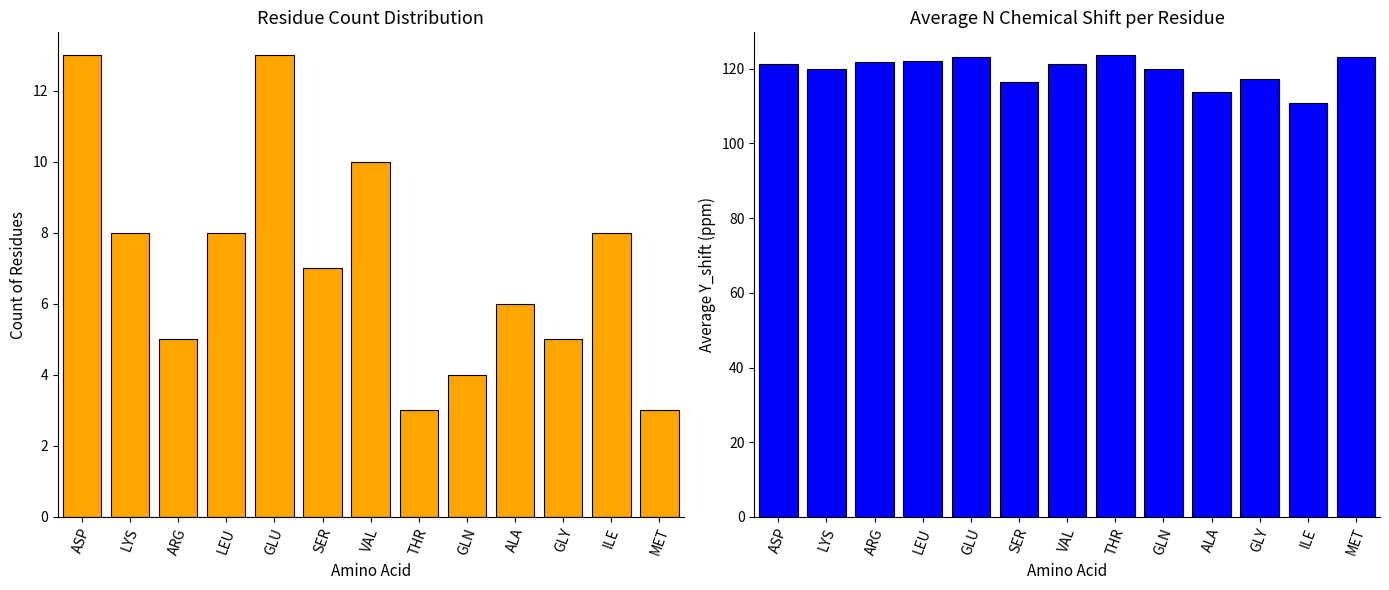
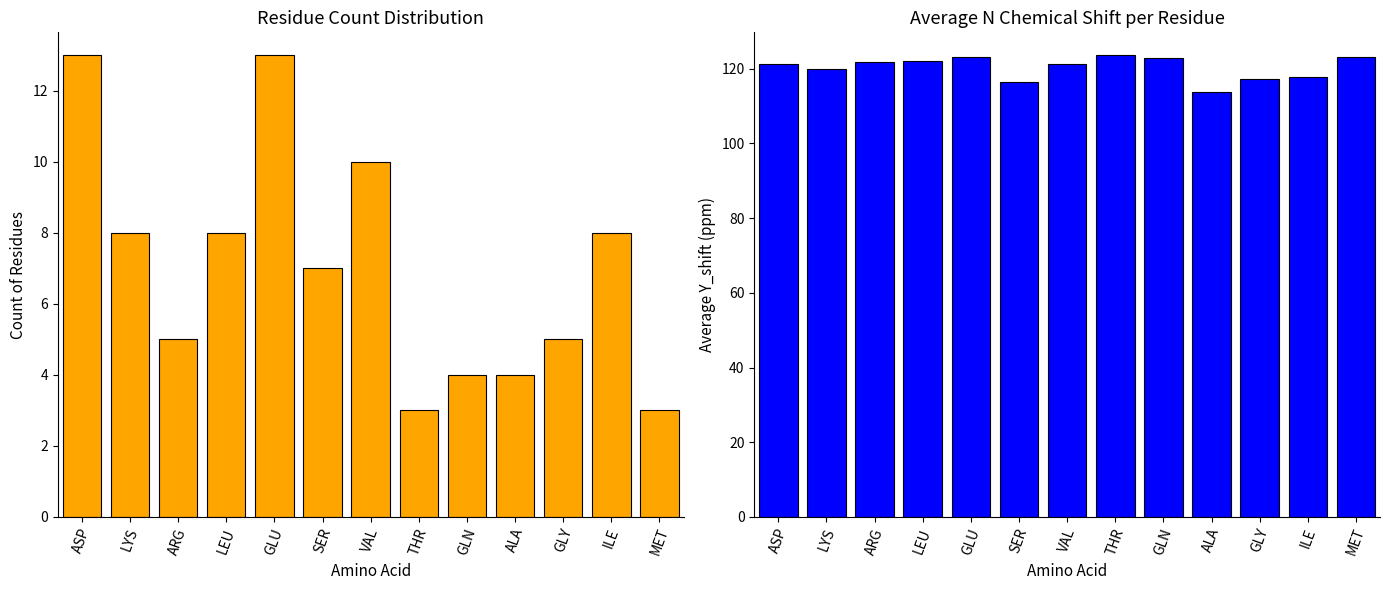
  {
    "Residue Count Distribution": {
      "ASP": 13,
      "LYS": 8,
      "ARG": 5,
      "LEU": 8,
      "GLU": 13,
      "SER": 7,
      "VAL": 10,
      "THR": 3,
      "GLN": 4,
-     "ALA": 6,
+     "ALA": 4,
      "GLY": 5,
      "ILE": 8,
      "MET": 3
    },
    "Average N Chemical Shift per Residue": {
      "ASP": 121,
      "LYS": 120,
      "ARG": 122,
      "LEU": 122,
      "GLU": 123,
      "SER": 116,
      "VAL": 121,
      "THR": 124,
-     "GLN": 120,
+     "GLN": 123,
      "ALA": 114,
      "GLY": 117,
-     "ILE": 111,
+     "ILE": 118,
      "MET": 123
    }
  }
